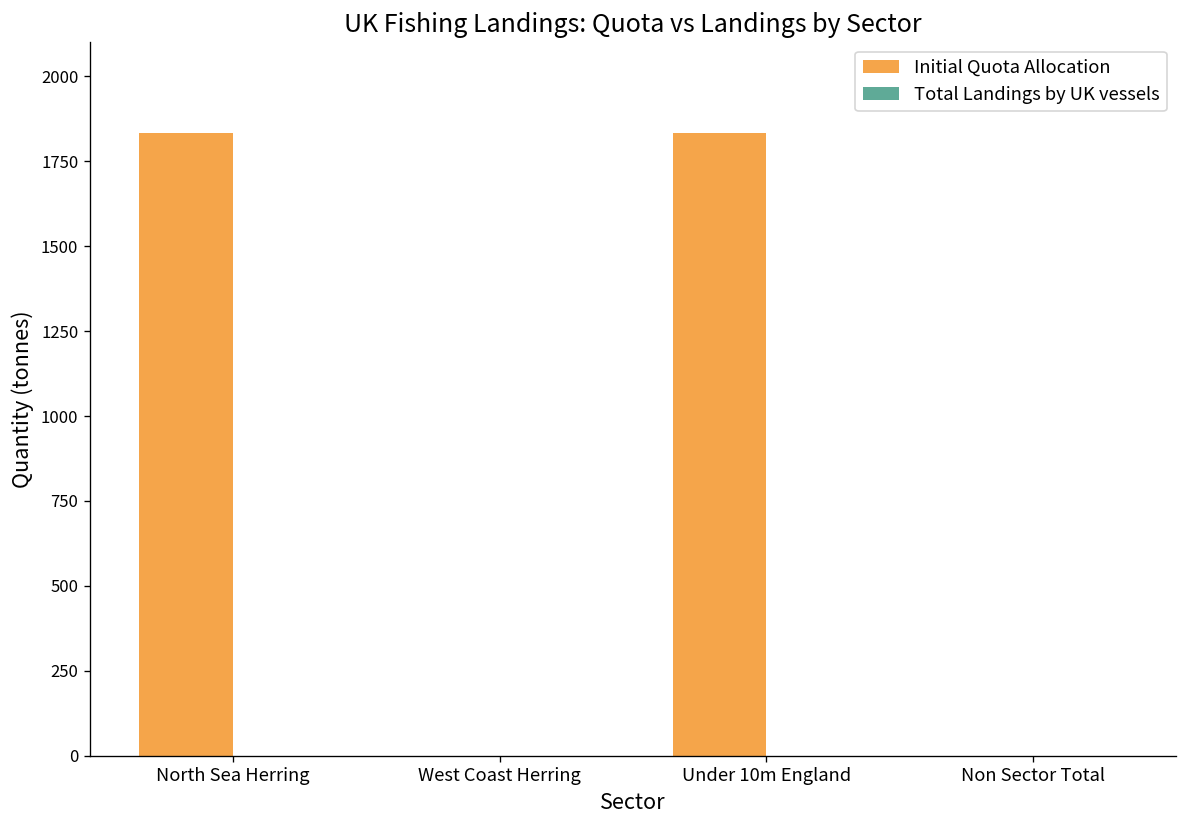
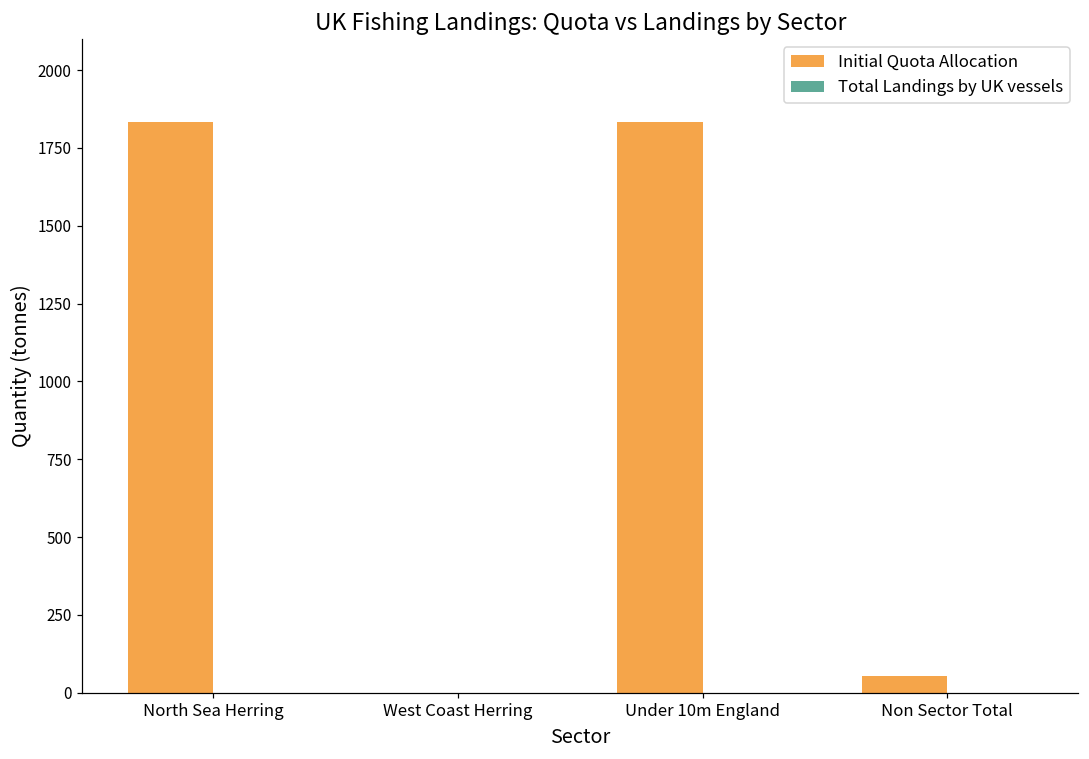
  {
    "Initial Quota Allocation": {
      "North Sea Herring": 1830,
      "West Coast Herring": 0,
      "Under 10m England": 1830,
-     "Non Sector Total": 0
+     "Non Sector Total": 50
    },
    "Total Landings by UK vessels": {
      "West Coast Herring": 0,
      "Non Sector Total": 0
    }
  }
